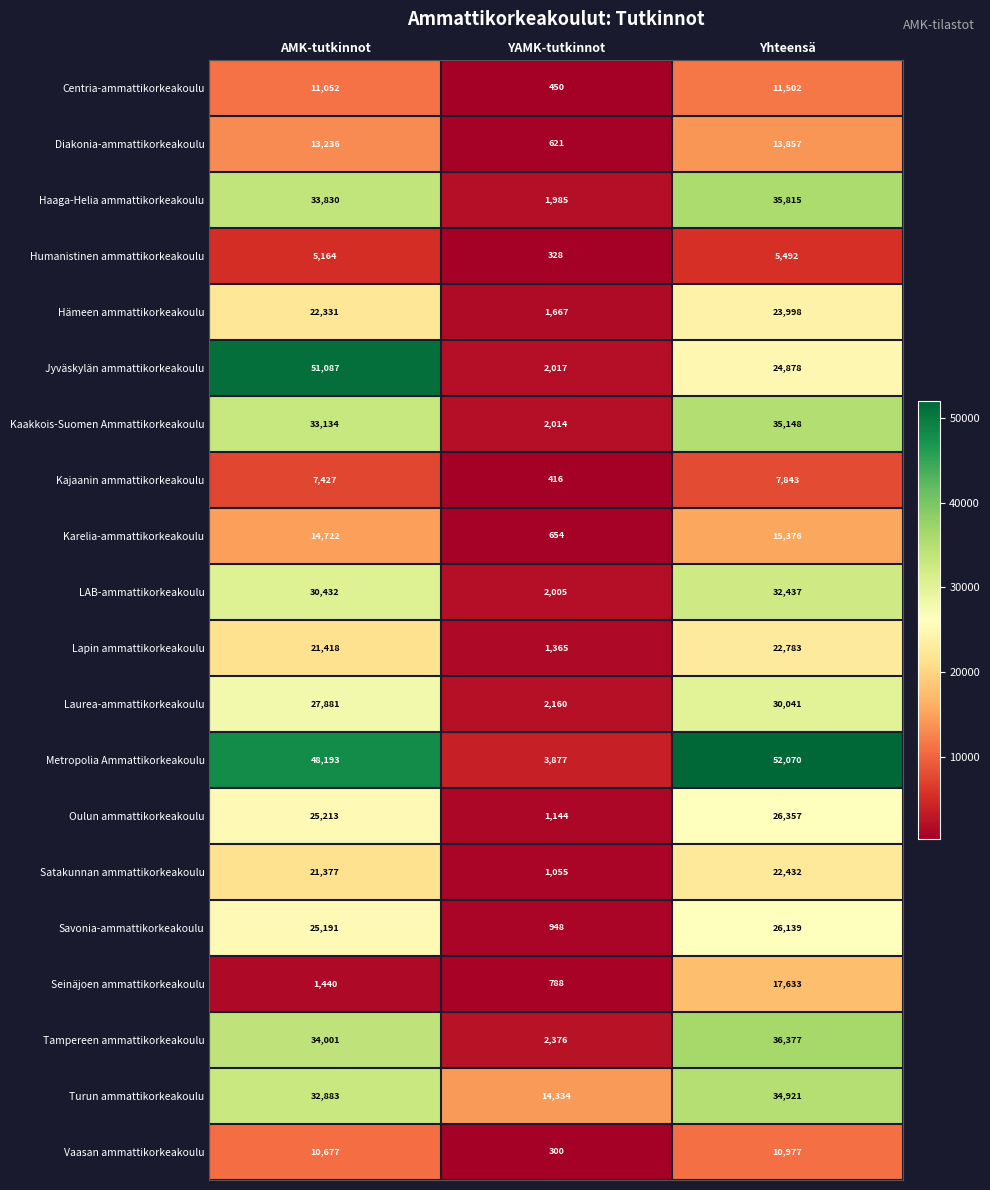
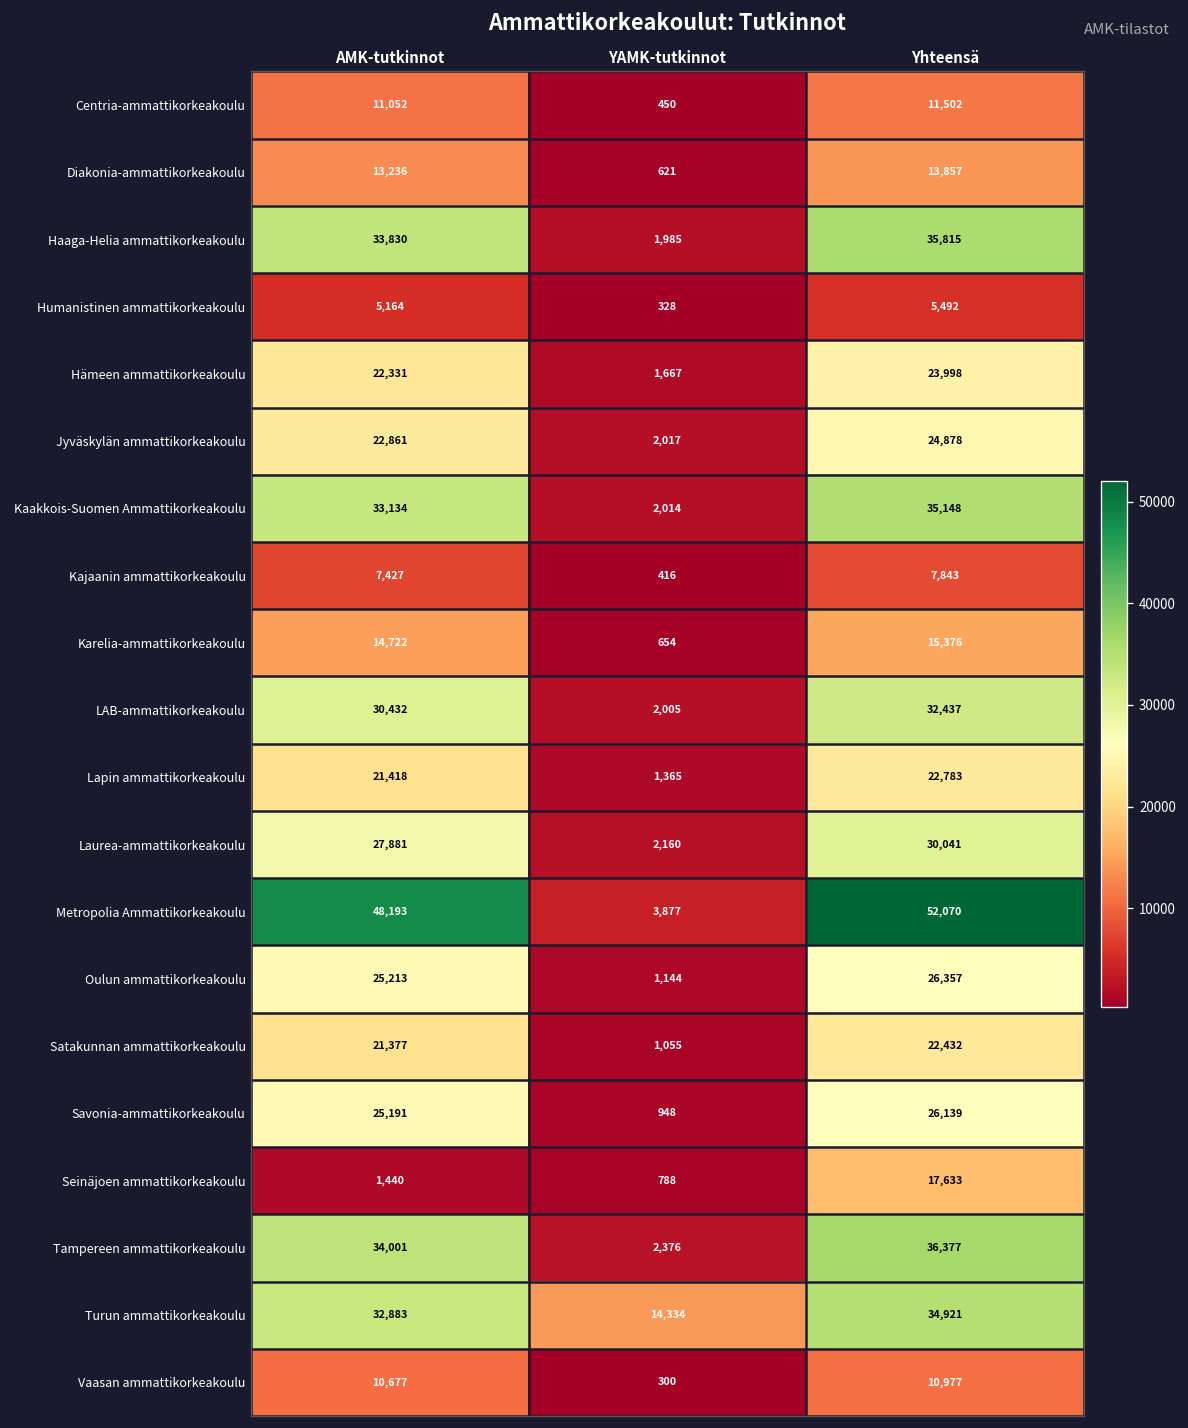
  {
    "Centria-ammattikorkeakoulu": {
      "AMK-tutkinnot": "11,052",
      "YAMK-tutkinnot": "450",
      "Yhteensä": "11,502"
    },
    "Diakonia-ammattikorkeakoulu": {
      "AMK-tutkinnot": "13,236",
      "YAMK-tutkinnot": "621",
      "Yhteensä": "13,857"
    },
    "Haaga-Helia ammattikorkeakoulu": {
      "AMK-tutkinnot": "33,830",
      "YAMK-tutkinnot": "1,985",
      "Yhteensä": "35,815"
    },
    "Humanistinen ammattikorkeakoulu": {
      "AMK-tutkinnot": "5,164",
      "YAMK-tutkinnot": "328",
      "Yhteensä": "5,492"
    },
    "Hämeen ammattikorkeakoulu": {
      "AMK-tutkinnot": "22,331",
      "YAMK-tutkinnot": "1,667",
      "Yhteensä": "23,998"
    },
    "Jyväskylän ammattikorkeakoulu": {
-     "AMK-tutkinnot": "51,087",
+     "AMK-tutkinnot": "22,861",
      "YAMK-tutkinnot": "2,017",
      "Yhteensä": "24,878"
    },
    "Kaakkois-Suomen Ammattikorkeakoulu": {
      "AMK-tutkinnot": "33,134",
      "YAMK-tutkinnot": "2,014",
      "Yhteensä": "35,148"
    },
    "Kajaanin ammattikorkeakoulu": {
      "AMK-tutkinnot": "7,427",
      "YAMK-tutkinnot": "416",
      "Yhteensä": "7,843"
    },
    "Karelia-ammattikorkeakoulu": {
      "AMK-tutkinnot": "14,722",
      "YAMK-tutkinnot": "654",
      "Yhteensä": "15,376"
    },
    "LAB-ammattikorkeakoulu": {
      "AMK-tutkinnot": "30,432",
      "YAMK-tutkinnot": "2,005",
      "Yhteensä": "32,437"
    },
    "Lapin ammattikorkeakoulu": {
      "AMK-tutkinnot": "21,418",
      "YAMK-tutkinnot": "1,365",
      "Yhteensä": "22,783"
    },
    "Laurea-ammattikorkeakoulu": {
      "AMK-tutkinnot": "27,881",
      "YAMK-tutkinnot": "2,160",
      "Yhteensä": "30,041"
    },
    "Metropolia Ammattikorkeakoulu": {
      "AMK-tutkinnot": "48,193",
      "YAMK-tutkinnot": "3,877",
      "Yhteensä": "52,070"
    },
    "Oulun ammattikorkeakoulu": {
      "AMK-tutkinnot": "25,213",
      "YAMK-tutkinnot": "1,144",
      "Yhteensä": "26,357"
    },
    "Satakunnan ammattikorkeakoulu": {
      "AMK-tutkinnot": "21,377",
      "YAMK-tutkinnot": "1,055",
      "Yhteensä": "22,432"
    },
    "Savonia-ammattikorkeakoulu": {
      "AMK-tutkinnot": "25,191",
      "YAMK-tutkinnot": "948",
      "Yhteensä": "26,139"
    },
    "Seinäjoen ammattikorkeakoulu": {
      "AMK-tutkinnot": "1,440",
      "YAMK-tutkinnot": "788",
      "Yhteensä": "17,633"
    },
    "Tampereen ammattikorkeakoulu": {
      "AMK-tutkinnot": "34,001",
      "YAMK-tutkinnot": "2,376",
      "Yhteensä": "36,377"
    },
    "Turun ammattikorkeakoulu": {
      "AMK-tutkinnot": "32,883",
      "YAMK-tutkinnot": "14,334",
      "Yhteensä": "34,921"
    },
    "Vaasan ammattikorkeakoulu": {
      "AMK-tutkinnot": "10,677",
      "YAMK-tutkinnot": "300",
      "Yhteensä": "10,977"
    }
  }
